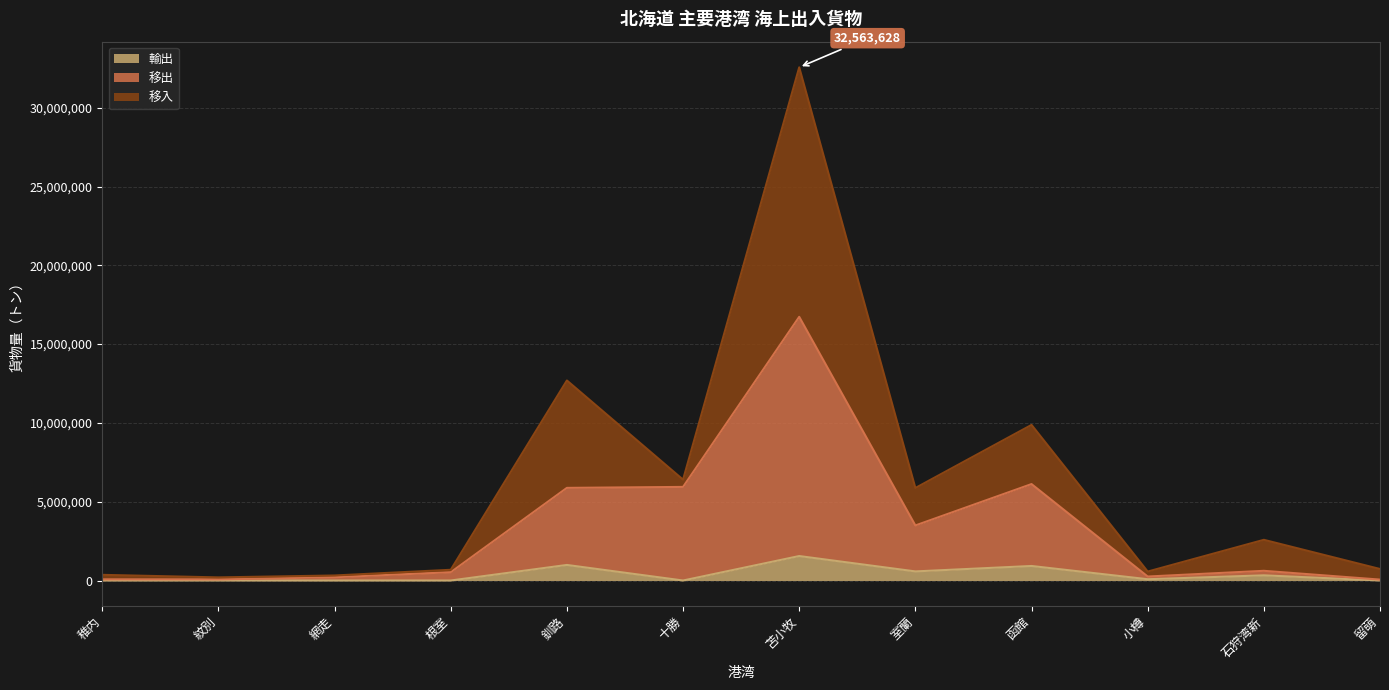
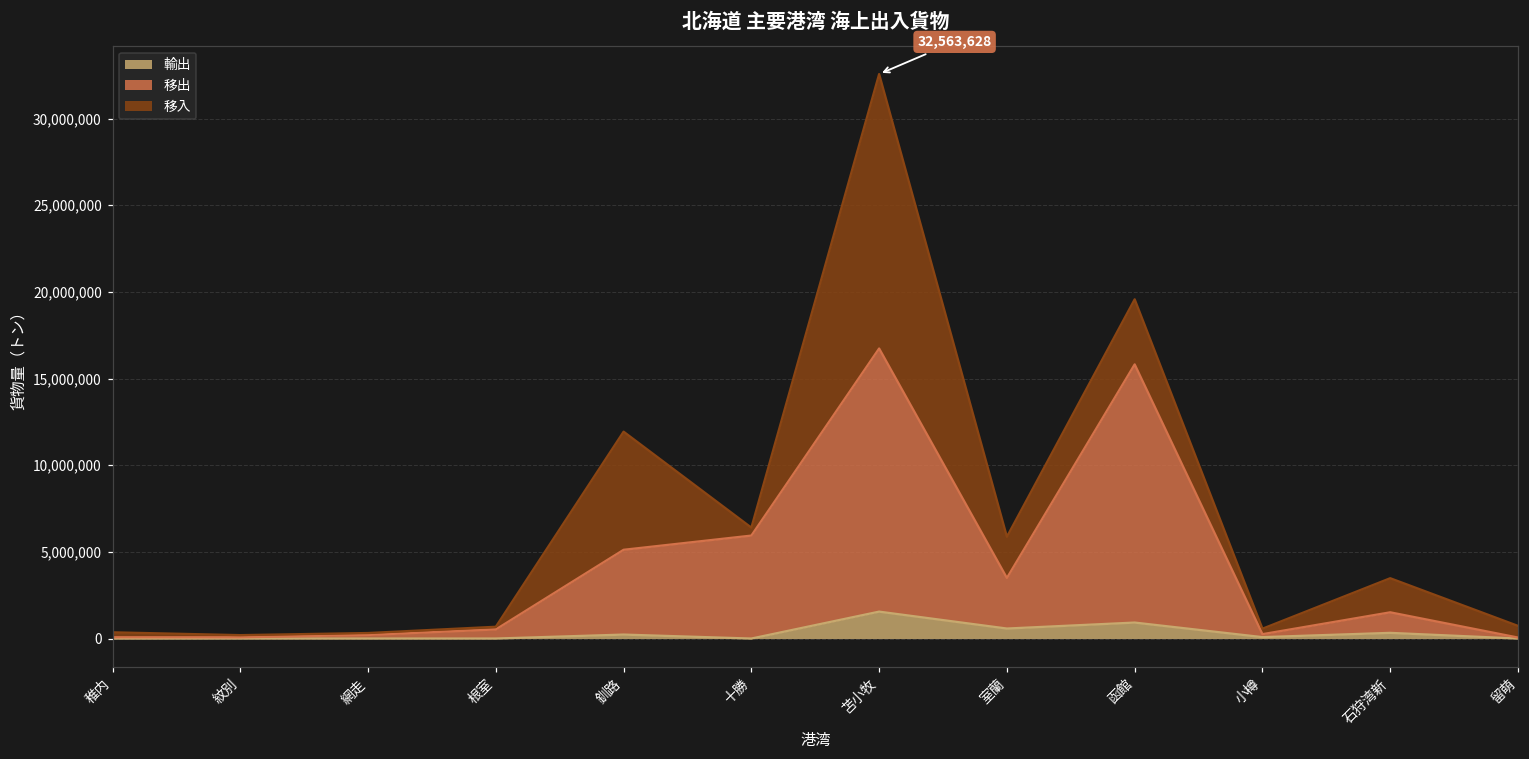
  {
    "輸出": {
      "網走": "0",
      "根室": "0",
-     "釧路": "1,000,000",
+     "釧路": "200,000",
      "十勝": "0",
      "苫小牧": "1,600,000",
      "室蘭": "600,000",
      "函館": "900,000",
      "小樽": "100,000",
      "石狩湾新": "300,000"
    },
    "移出": {
      "釧路": "4,900,000",
      "十勝": "5,900,000",
      "苫小牧": "15,200,000",
      "室蘭": "2,900,000",
-     "函館": "5,200,000",
+     "函館": "14,900,000",
      "小樽": "200,000",
-     "石狩湾新": "300,000"
+     "石狩湾新": "1,200,000"
    },
    "移入": {
      "稚内": "300,000",
      "釧路": "6,800,000",
      "十勝": "500,000",
      "室蘭": "2,400,000",
      "函館": "3,800,000",
      "小樽": "300,000",
      "石狩湾新": "2,000,000",
      "留萌": "700,000"
    }
  }
